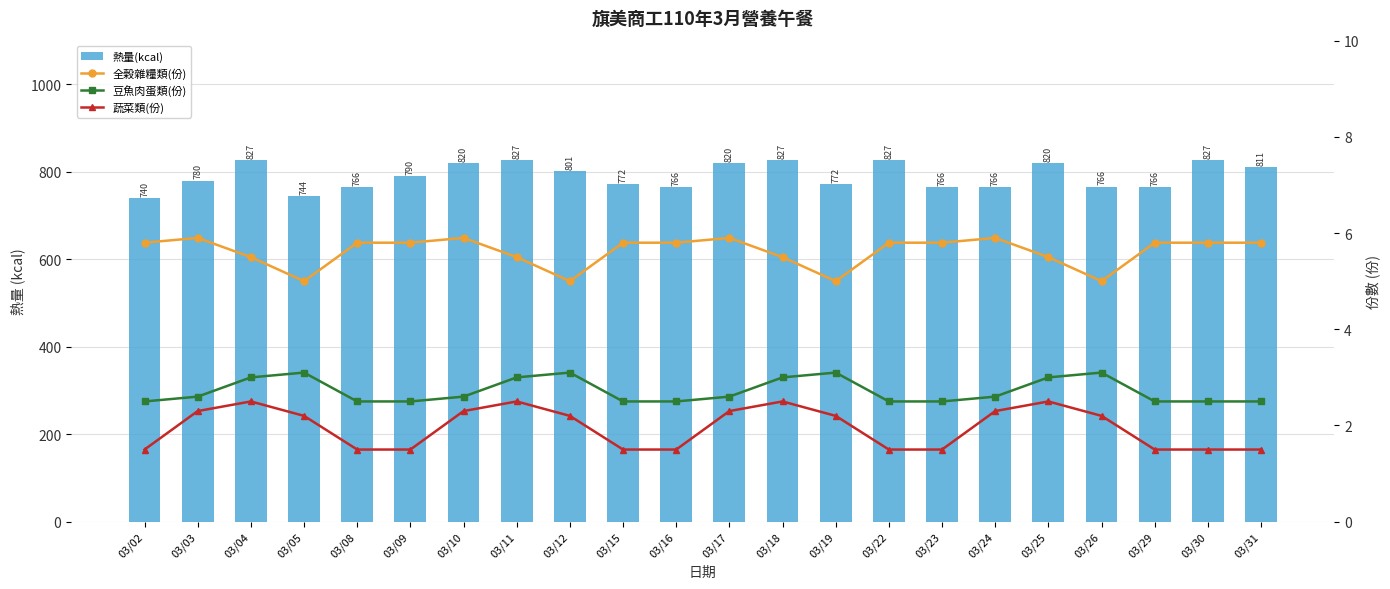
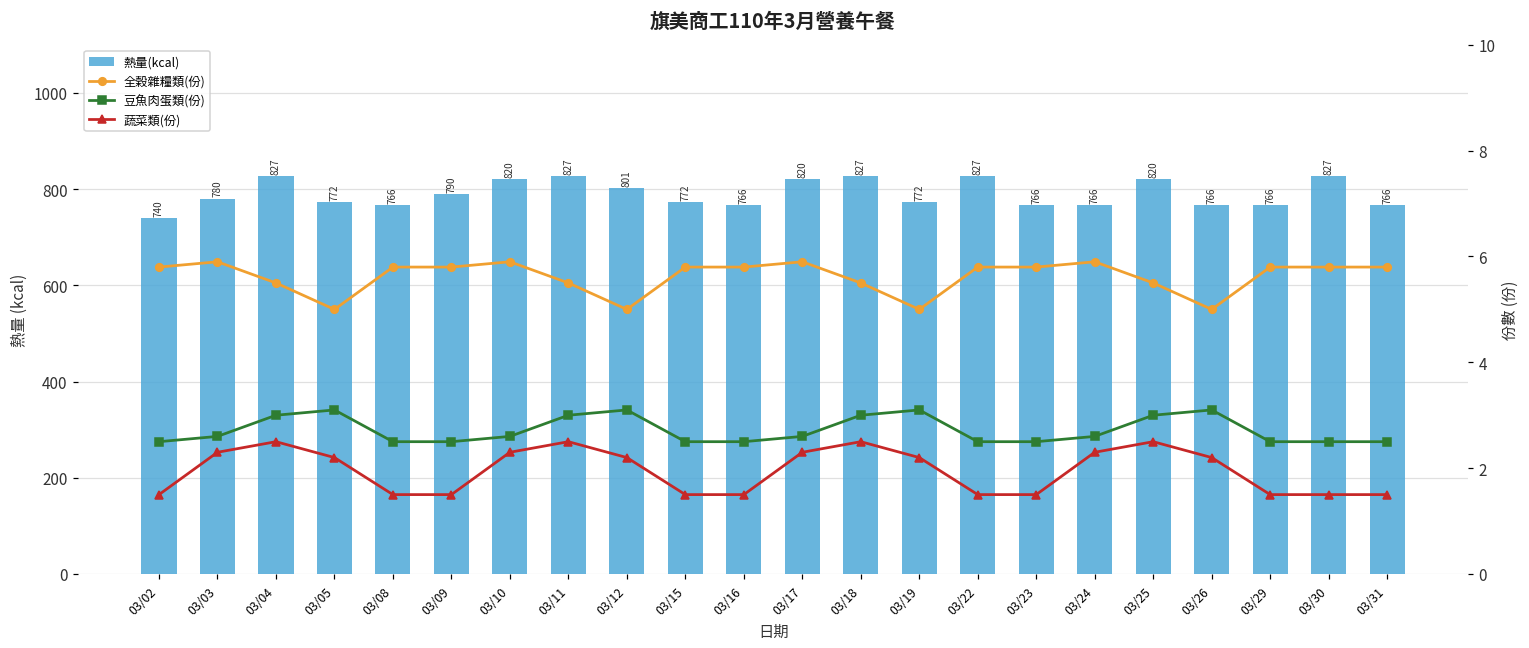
  {
    "熱量(kcal)": {
      "03/02": 740,
      "03/03": 780,
      "03/04": 827,
-     "03/05": 744,
+     "03/05": 772,
      "03/08": 766,
      "03/09": 790,
      "03/10": 820,
      "03/11": 827,
      "03/12": 801,
      "03/15": 772,
      "03/16": 766,
      "03/17": 820,
      "03/18": 827,
      "03/19": 772,
      "03/22": 827,
      "03/23": 766,
      "03/24": 766,
      "03/25": 820,
      "03/26": 766,
      "03/29": 766,
      "03/30": 827,
-     "03/31": 811
+     "03/31": 766
    }
  }
